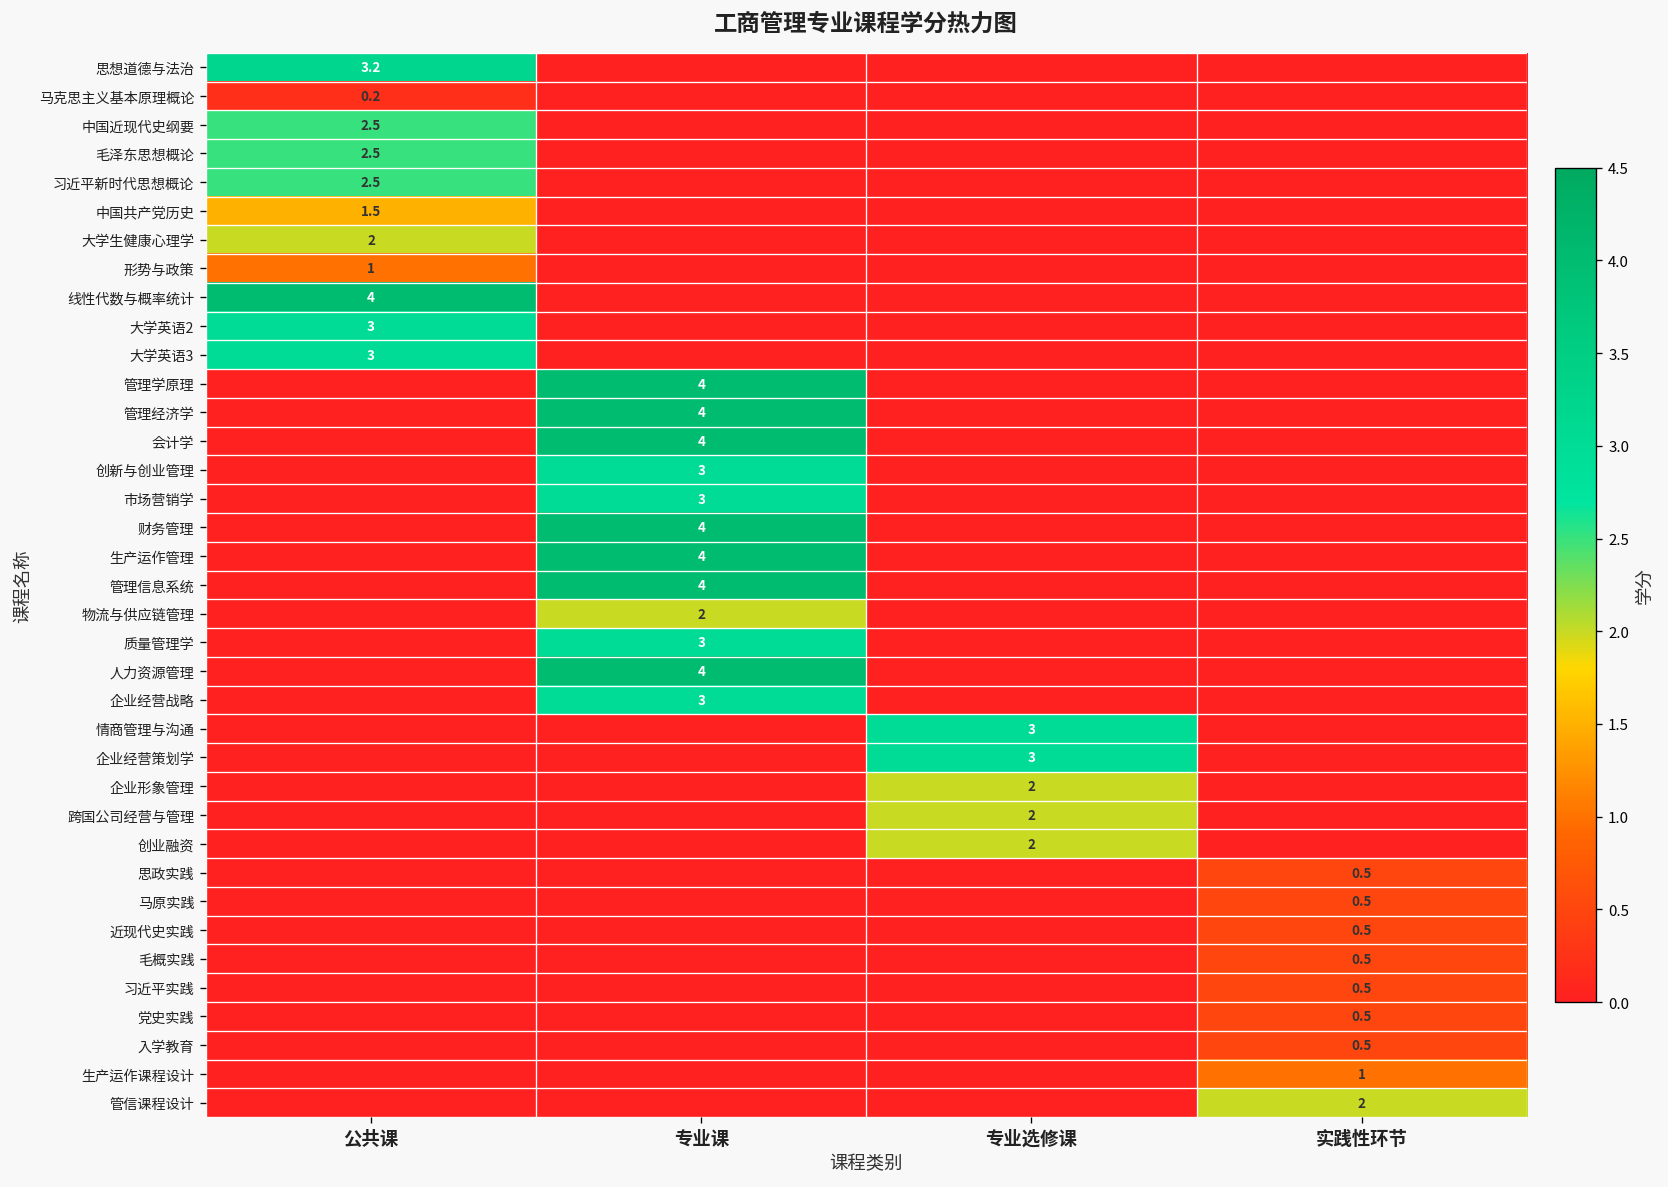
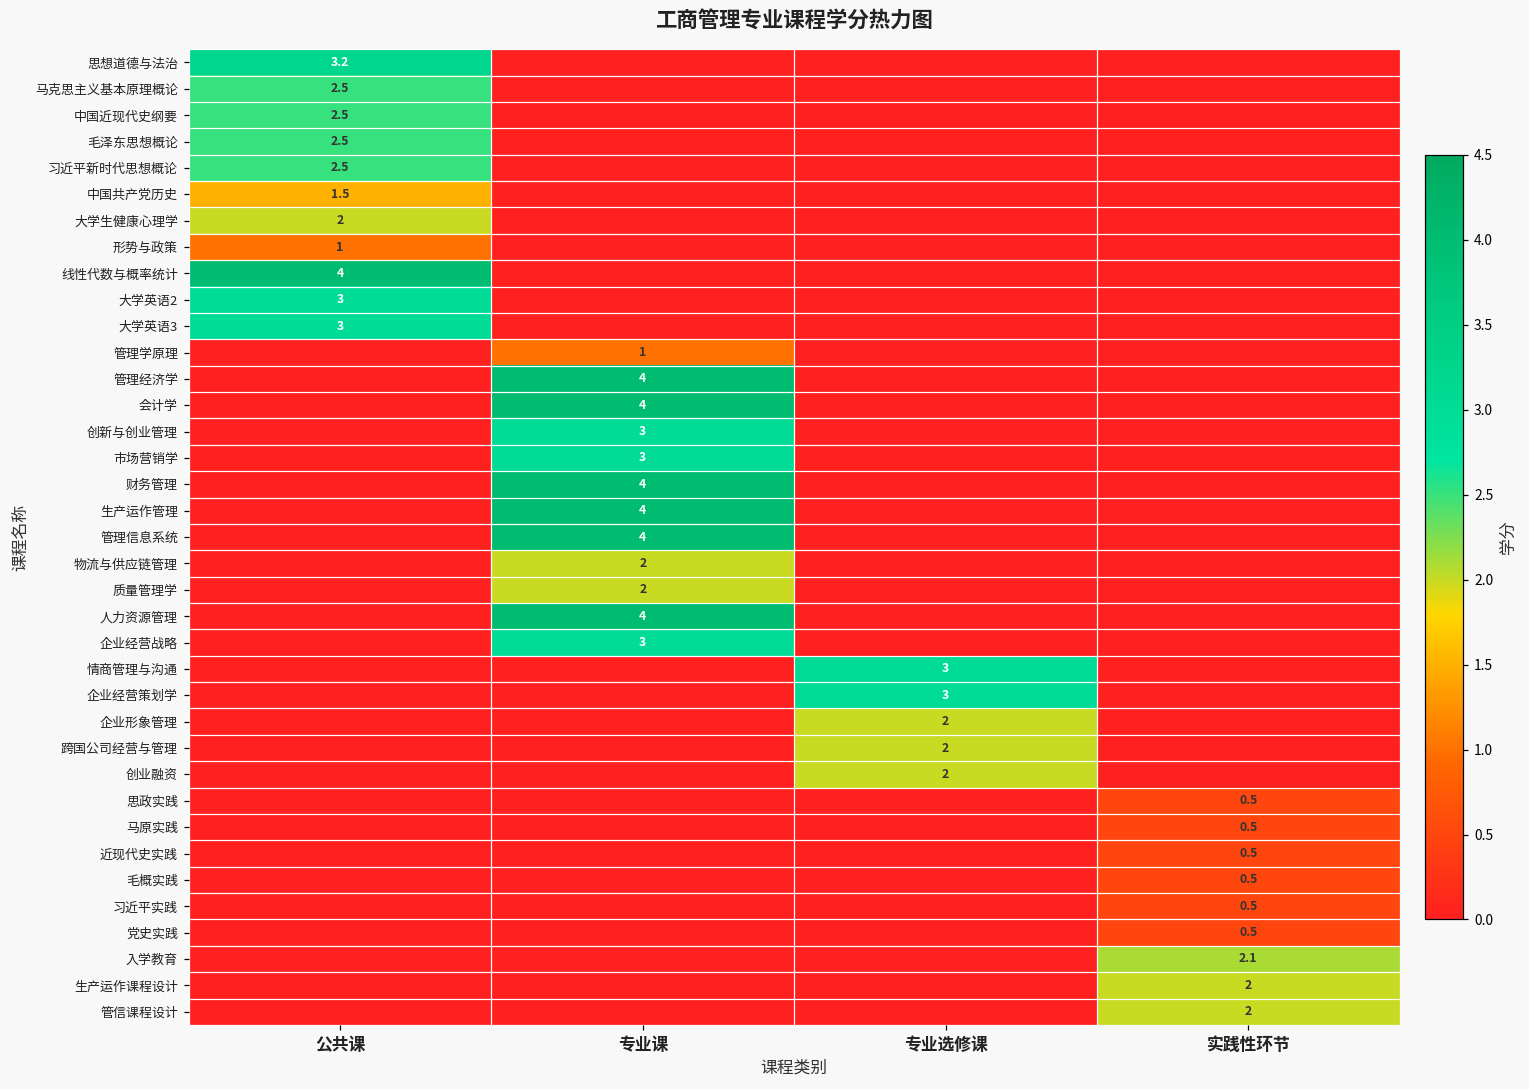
  {
    "思想道德与法治": {
      "公共课": 3.2
    },
    "马克思主义基本原理概论": {
-     "公共课": 0.2
+     "公共课": 2.5
    },
    "中国近现代史纲要": {
      "公共课": 2.5
    },
    "毛泽东思想概论": {
      "公共课": 2.5
    },
    "习近平新时代思想概论": {
      "公共课": 2.5
    },
    "中国共产党历史": {
      "公共课": 1.5
    },
    "大学生健康心理学": {
      "公共课": 2
    },
    "形势与政策": {
      "公共课": 1
    },
    "线性代数与概率统计": {
      "公共课": 4
    },
    "大学英语2": {
      "公共课": 3
    },
    "大学英语3": {
      "公共课": 3
    },
    "管理学原理": {
-     "专业课": 4
+     "专业课": 1
    },
    "管理经济学": {
      "专业课": 4
    },
    "会计学": {
      "专业课": 4
    },
    "创新与创业管理": {
      "专业课": 3
    },
    "市场营销学": {
      "专业课": 3
    },
    "财务管理": {
      "专业课": 4
    },
    "生产运作管理": {
      "专业课": 4
    },
    "管理信息系统": {
      "专业课": 4
    },
    "物流与供应链管理": {
      "专业课": 2
    },
    "质量管理学": {
-     "专业课": 3
+     "专业课": 2
    },
    "人力资源管理": {
      "专业课": 4
    },
    "企业经营战略": {
      "专业课": 3
    },
    "情商管理与沟通": {
      "专业选修课": 3
    },
    "企业经营策划学": {
      "专业选修课": 3
    },
    "企业形象管理": {
      "专业选修课": 2
    },
    "跨国公司经营与管理": {
      "专业选修课": 2
    },
    "创业融资": {
      "专业选修课": 2
    },
    "思政实践": {
      "实践性环节": 0.5
    },
    "马原实践": {
      "实践性环节": 0.5
    },
    "近现代史实践": {
      "实践性环节": 0.5
    },
    "毛概实践": {
      "实践性环节": 0.5
    },
    "习近平实践": {
      "实践性环节": 0.5
    },
    "党史实践": {
      "实践性环节": 0.5
    },
    "入学教育": {
-     "实践性环节": 0.5
+     "实践性环节": 2.1
    },
    "生产运作课程设计": {
-     "实践性环节": 1
+     "实践性环节": 2
    },
    "管信课程设计": {
      "实践性环节": 2
    }
  }
